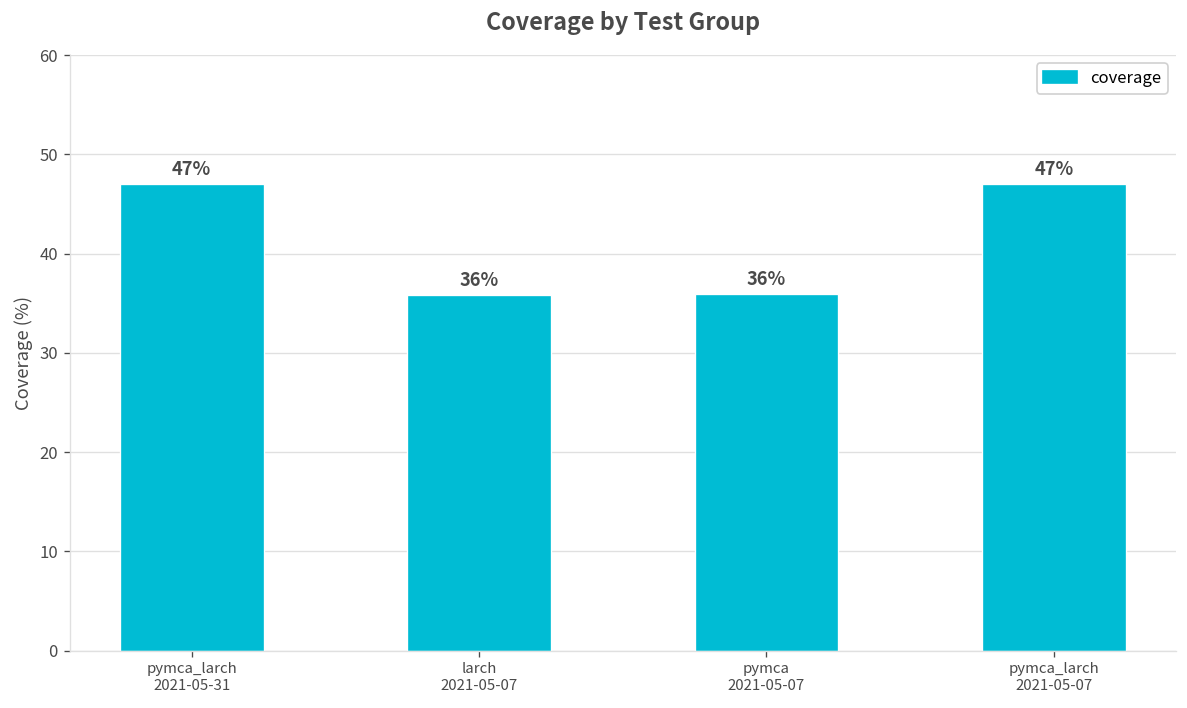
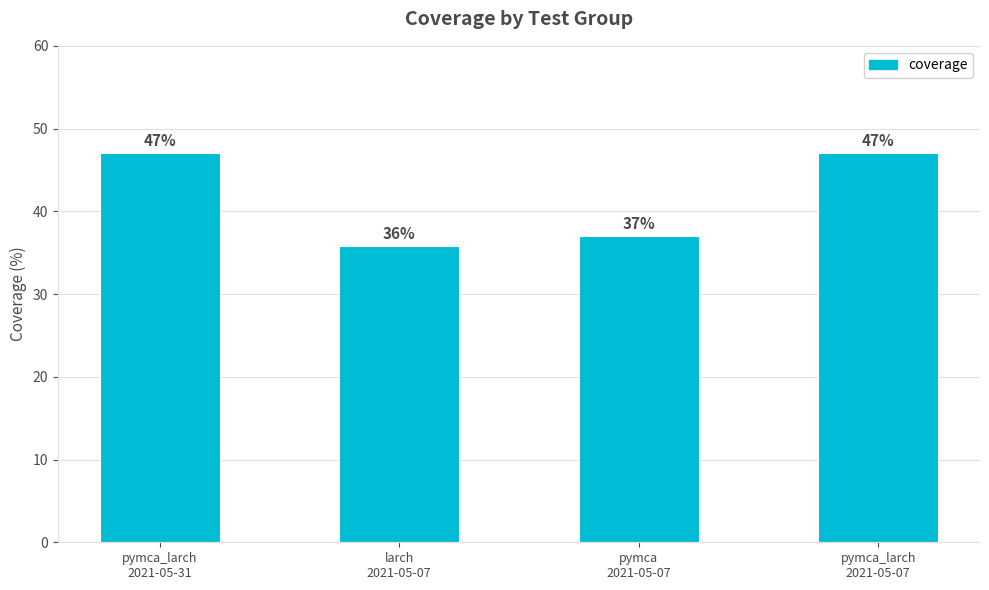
  {
    "pymca_larch 2021-05-31": "47%",
    "larch 2021-05-07": "36%",
-   "pymca 2021-05-07": "36%",
+   "pymca 2021-05-07": "37%",
    "pymca_larch 2021-05-07": "47%"
  }
